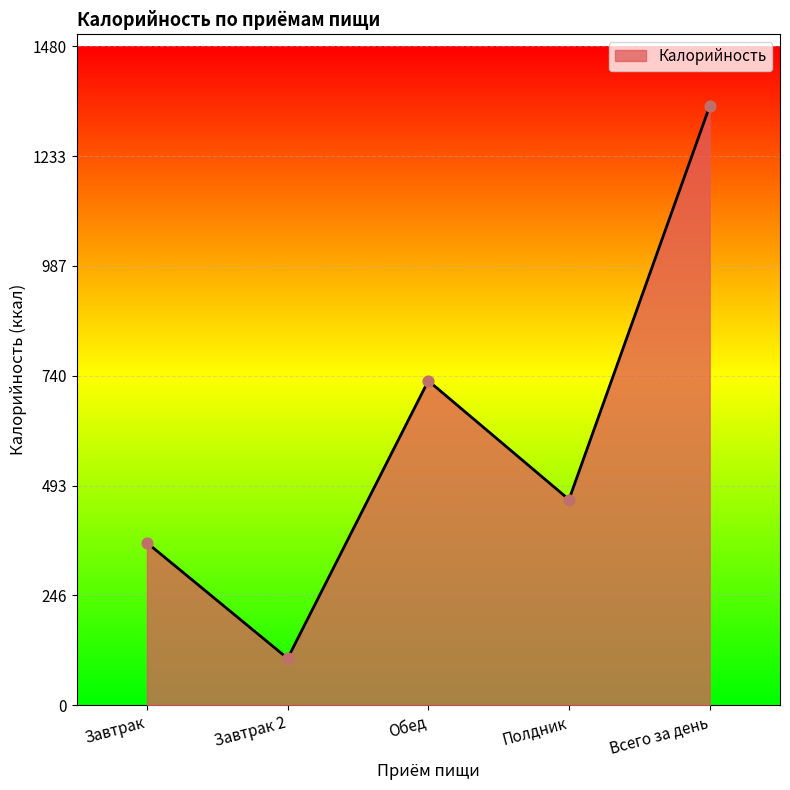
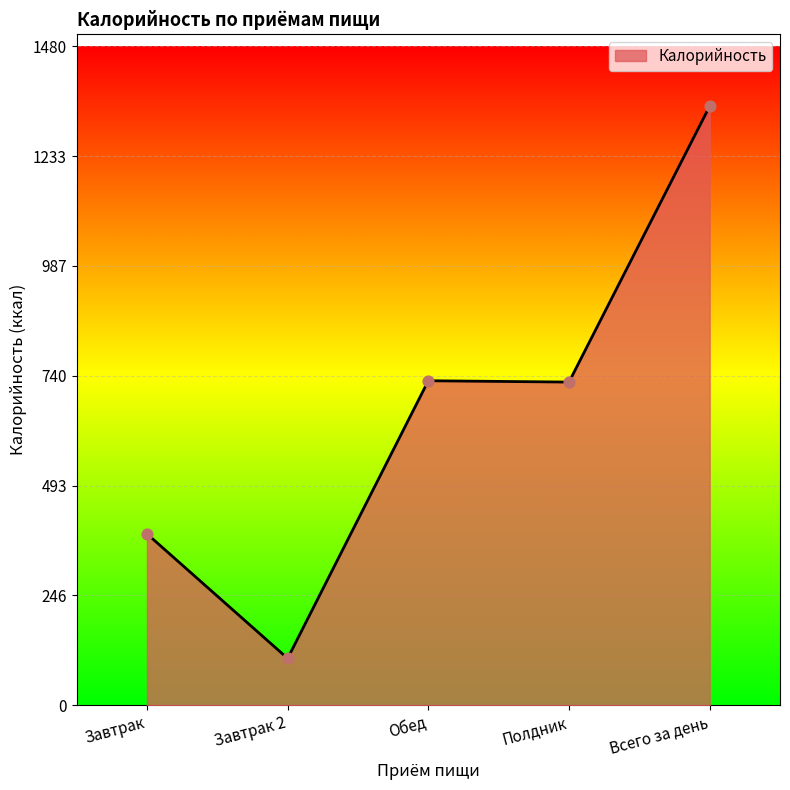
  {
-   "Завтрак": 370,
+   "Завтрак": 390,
    "Завтрак 2": 110,
    "Обед": 730,
-   "Полдник": 460,
+   "Полдник": 730,
    "Всего за день": 1350
  }
